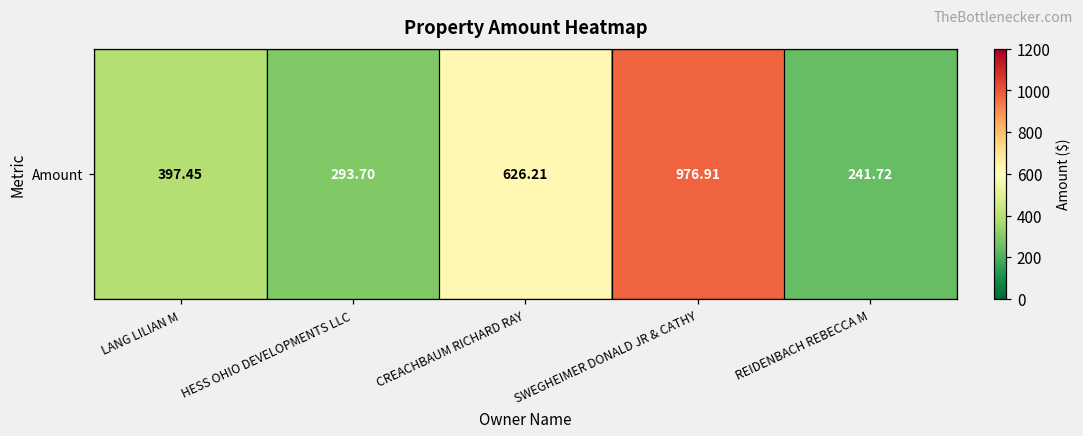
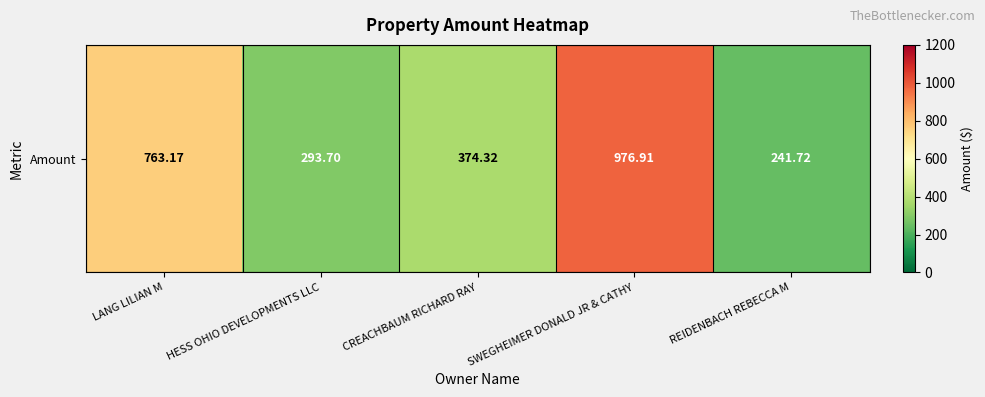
  {
    "Amount": {
-     "LANG LILIAN M": 397.45,
+     "LANG LILIAN M": 763.17,
      "HESS OHIO DEVELOPMENTS LLC": 293.70,
-     "CREACHBAUM RICHARD RAY": 626.21,
+     "CREACHBAUM RICHARD RAY": 374.32,
      "SWEGHEIMER DONALD JR & CATHY": 976.91,
      "REIDENBACH REBECCA M": 241.72
    }
  }
